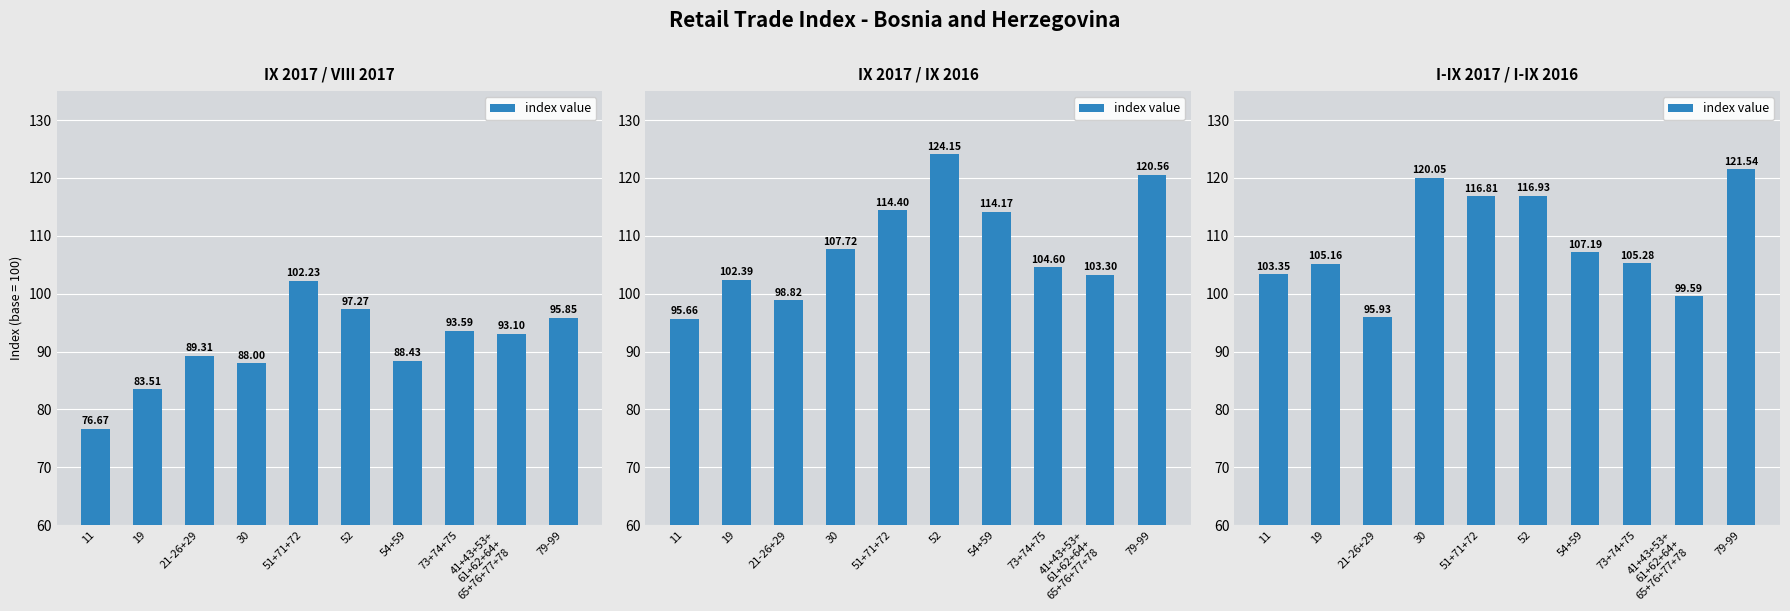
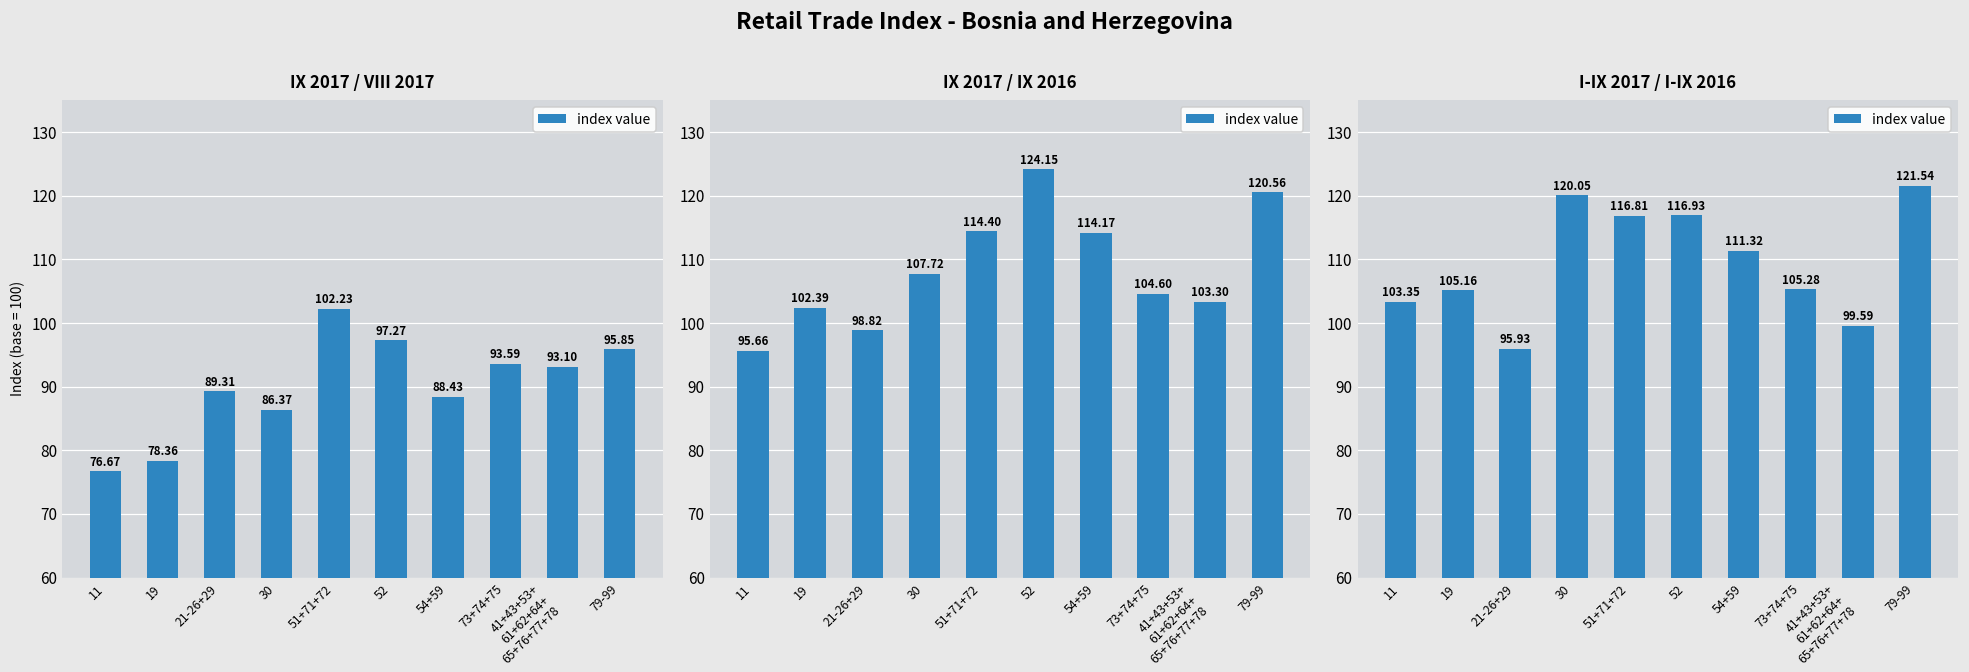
  {
    "IX 2017 / VIII 2017": {
      "11": 76.67,
-     "19": 83.51,
+     "19": 78.36,
      "21-26+29": 89.31,
-     "30": 88.00,
+     "30": 86.37,
      "51+71+72": 102.23,
      "52": 97.27,
      "54+59": 88.43,
      "73+74+75": 93.59,
      "41+43+53+ 61+62+64+ 65+76+77+78": 93.10,
      "79-99": 95.85
    },
    "IX 2017 / IX 2016": {
      "11": 95.66,
      "19": 102.39,
      "21-26+29": 98.82,
      "30": 107.72,
      "51+71+72": 114.40,
      "52": 124.15,
      "54+59": 114.17,
      "73+74+75": 104.60,
      "41+43+53+ 61+62+64+ 65+76+77+78": 103.30,
      "79-99": 120.56
    },
    "I-IX 2017 / I-IX 2016": {
      "11": 103.35,
      "19": 105.16,
      "21-26+29": 95.93,
      "30": 120.05,
      "51+71+72": 116.81,
      "52": 116.93,
-     "54+59": 107.19,
+     "54+59": 111.32,
      "73+74+75": 105.28,
      "41+43+53+ 61+62+64+ 65+76+77+78": 99.59,
      "79-99": 121.54
    }
  }
